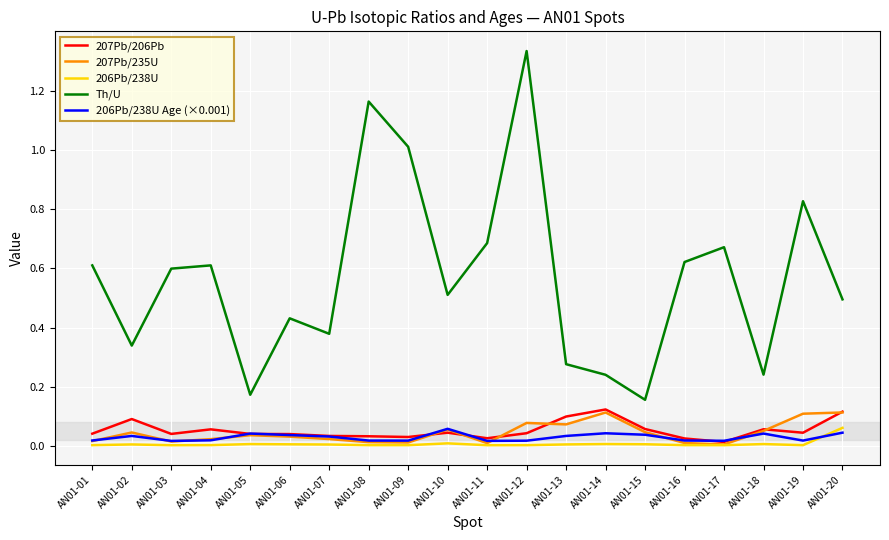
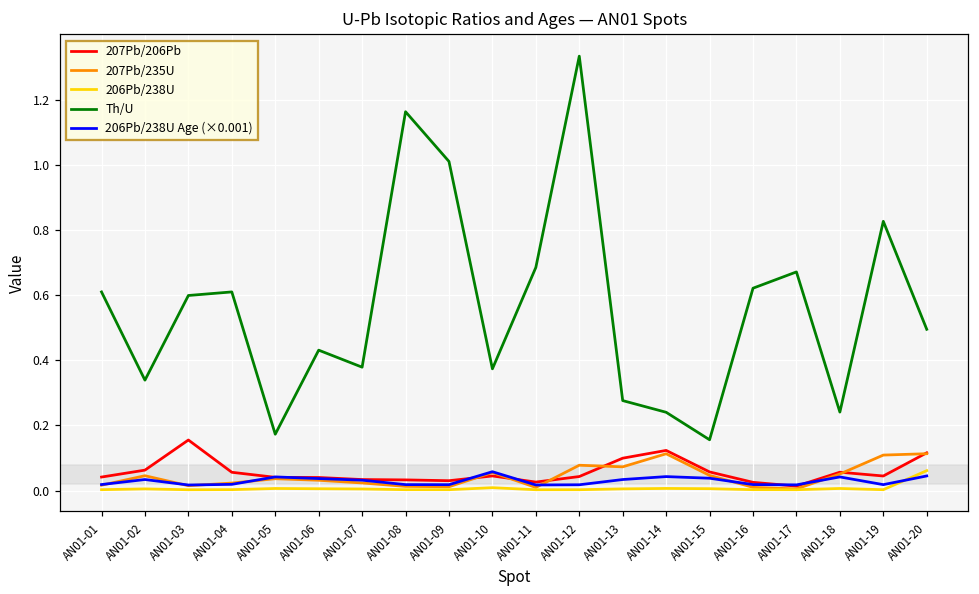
  {
    "207Pb/206Pb": {
      "AN01-01": 0.04,
-     "AN01-02": 0.09,
-     "AN01-03": 0.04,
+     "AN01-02": 0.06,
+     "AN01-03": 0.16,
      "AN01-04": 0.06,
      "AN01-08": 0.03,
      "AN01-09": 0.03,
      "AN01-10": 0.04,
      "AN01-11": 0.03,
      "AN01-12": 0.04,
      "AN01-13": 0.10,
      "AN01-14": 0.12,
      "AN01-15": 0.06,
      "AN01-19": 0.04
    },
    "207Pb/235U": {
      "AN01-02": 0.05,
      "AN01-07": 0.02,
      "AN01-12": 0.08,
      "AN01-13": 0.07,
      "AN01-14": 0.11,
      "AN01-15": 0.05,
      "AN01-19": 0.11
    },
    "206Pb/238U": {
      "AN01-01": 0.00,
      "AN01-02": 0.01,
      "AN01-03": 0.00,
      "AN01-04": 0.00,
      "AN01-05": 0.01,
      "AN01-06": 0.01,
      "AN01-07": 0.01,
      "AN01-08": 0.00,
      "AN01-09": 0.00,
      "AN01-10": 0.01,
      "AN01-12": 0.00,
      "AN01-13": 0.01,
      "AN01-14": 0.01,
      "AN01-15": 0.01,
      "AN01-18": 0.01,
      "AN01-19": 0.00,
      "AN01-20": 0.06
    },
    "Th/U": {
      "AN01-01": 0.61,
      "AN01-02": 0.34,
      "AN01-03": 0.60,
      "AN01-04": 0.61,
      "AN01-05": 0.17,
      "AN01-06": 0.43,
      "AN01-07": 0.38,
      "AN01-08": 1.16,
      "AN01-09": 1.01,
-     "AN01-10": 0.51,
+     "AN01-10": 0.37,
      "AN01-11": 0.68,
      "AN01-12": 1.33,
      "AN01-13": 0.28,
      "AN01-14": 0.24,
      "AN01-15": 0.16,
      "AN01-16": 0.62,
      "AN01-17": 0.67,
      "AN01-18": 0.24,
      "AN01-19": 0.83,
      "AN01-20": 0.50
    },
    "206Pb/238U Age (×0.001)": {
      "AN01-02": 0.03,
      "AN01-12": 0.02,
      "AN01-13": 0.03,
      "AN01-14": 0.04,
      "AN01-15": 0.04,
      "AN01-18": 0.04,
      "AN01-19": 0.02,
      "AN01-20": 0.05
    }
  }
